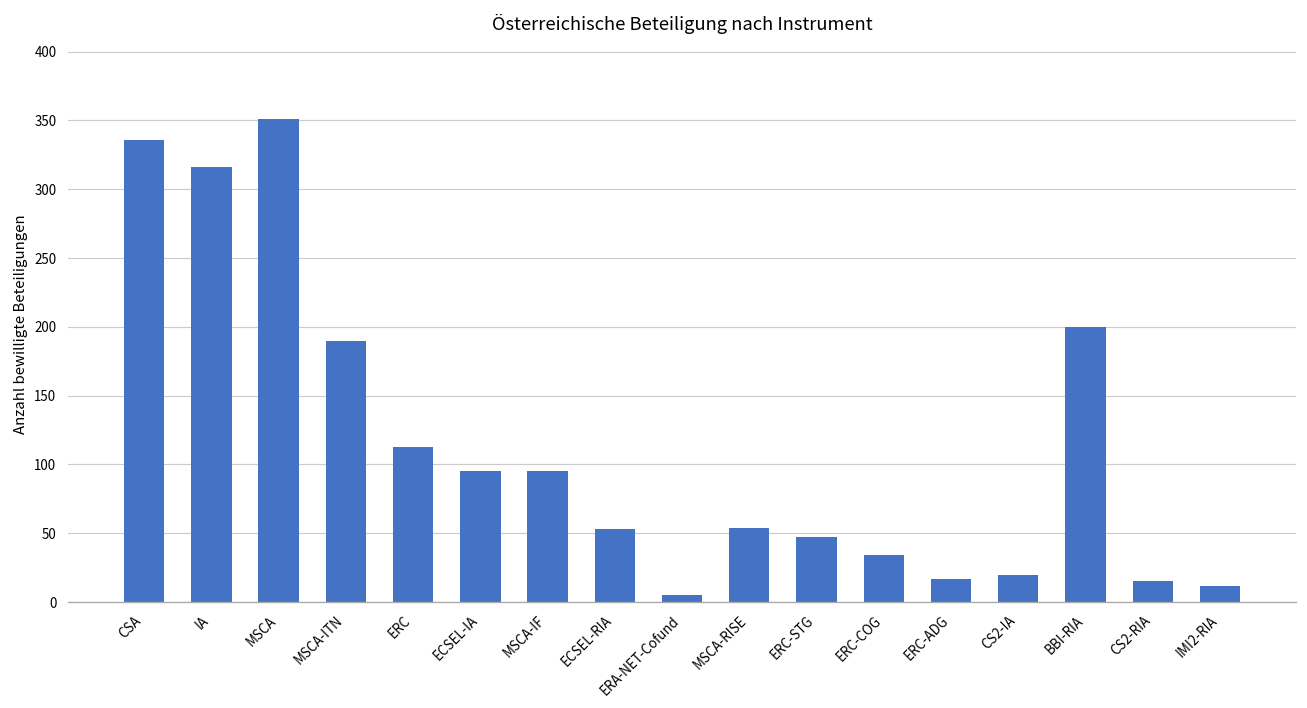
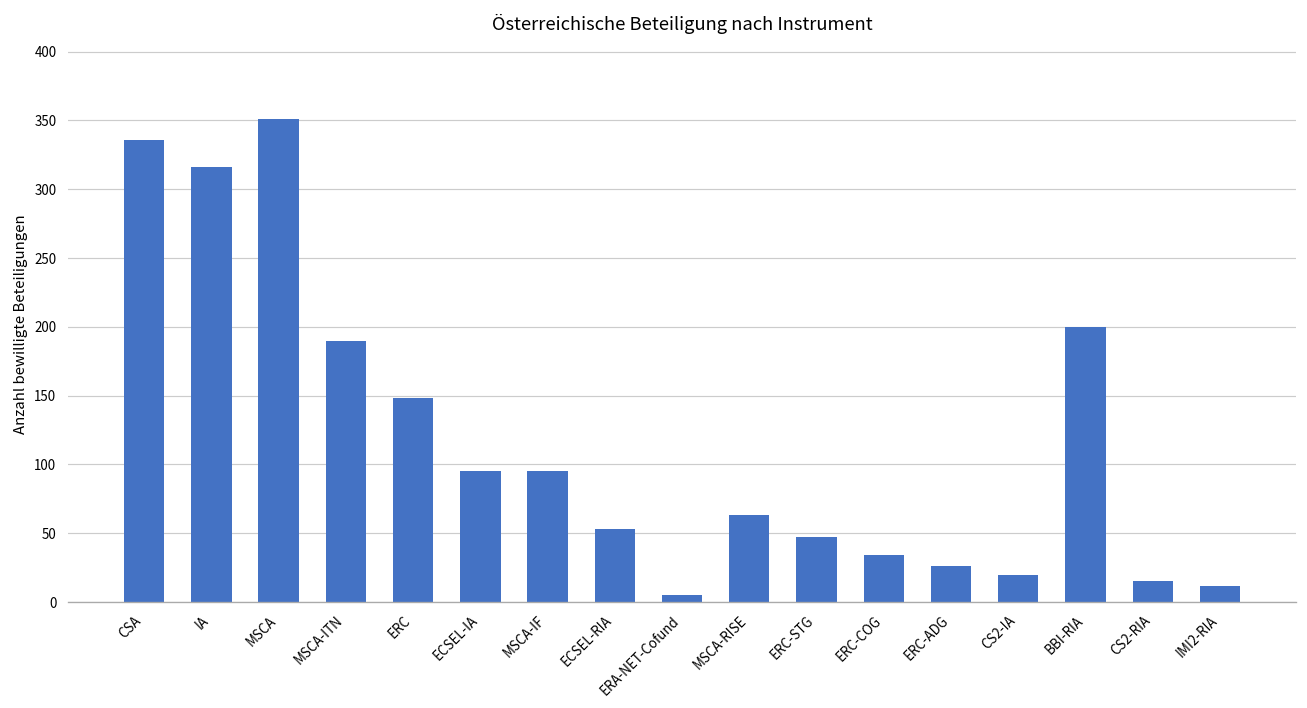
  {
    "CSA": 336,
    "IA": 316,
    "MSCA": 351,
    "MSCA-ITN": 190,
-   "ERC": 113,
+   "ERC": 148,
    "ECSEL-IA": 95,
    "MSCA-IF": 95,
    "ECSEL-RIA": 53,
    "ERA-NET-Cofund": 5,
-   "MSCA-RISE": 54,
+   "MSCA-RISE": 63,
    "ERC-STG": 47,
    "ERC-COG": 34,
-   "ERC-ADG": 17,
+   "ERC-ADG": 26,
    "CS2-IA": 20,
    "BBI-RIA": 200,
    "CS2-RIA": 15,
    "IMI2-RIA": 12
  }
